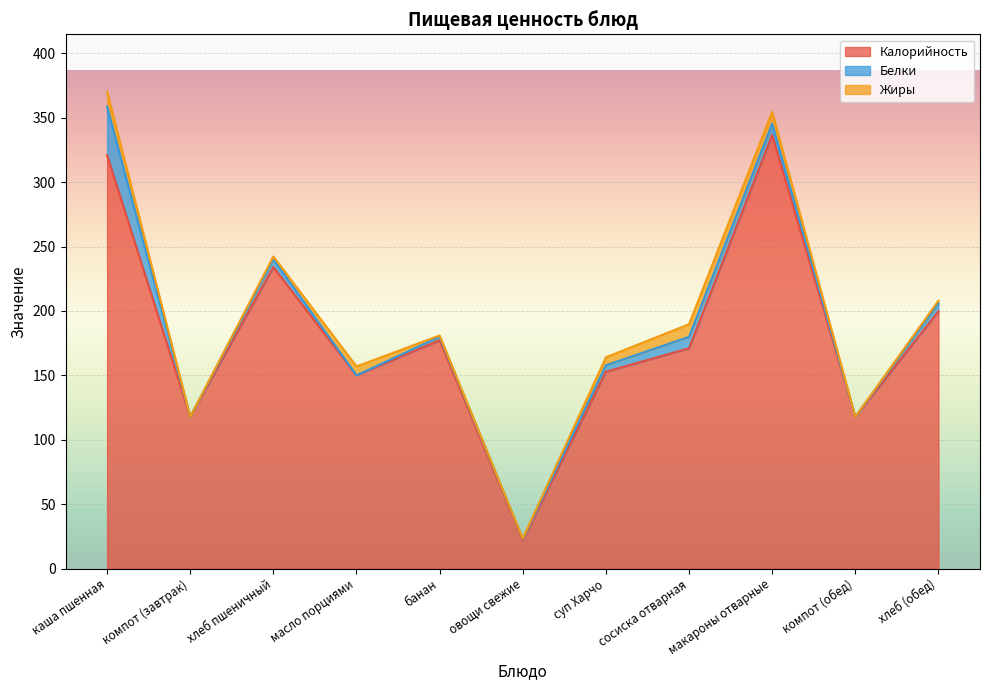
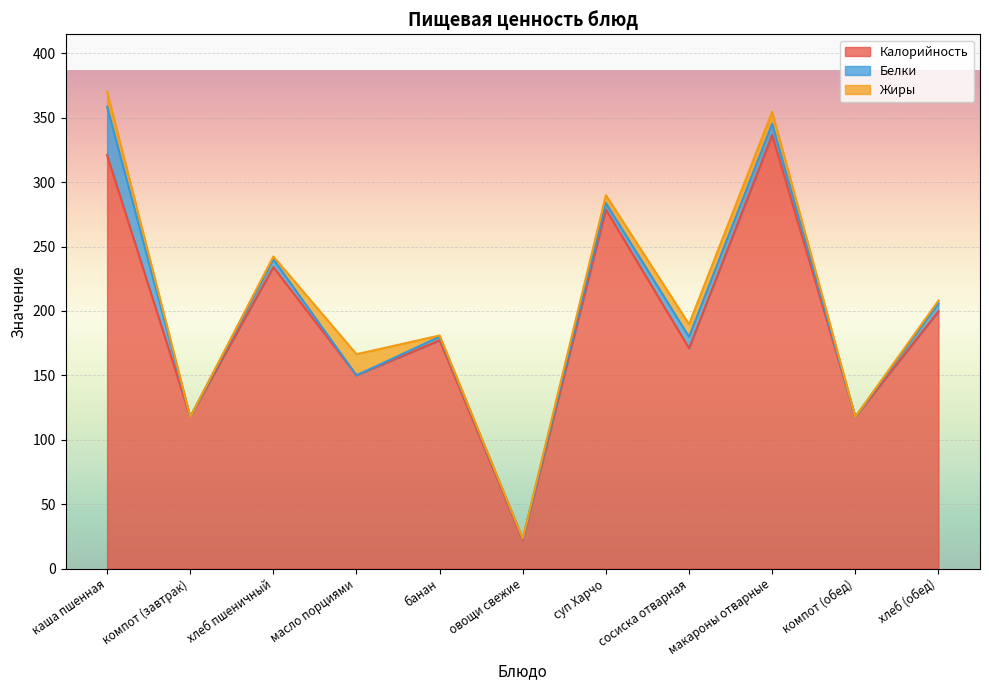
  {
    "Калорийность": {
      "каша пшенная": 321,
      "хлеб пшеничный": 234,
      "банан": 177,
-     "суп Харчо": 153,
+     "суп Харчо": 279,
      "сосиска отварная": 171,
      "макароны отварные": 337,
      "хлеб (обед)": 200
    },
    "Белки": {
      "каша пшенная": 38,
      "хлеб пшеничный": 6,
      "суп Харчо": 5,
      "сосиска отварная": 9,
      "макароны отварные": 9,
      "хлеб (обед)": 6
    },
    "Жиры": {
      "каша пшенная": 12,
      "хлеб пшеничный": 2,
-     "масло порциями": 7,
+     "масло порциями": 16,
      "суп Харчо": 6,
      "сосиска отварная": 10,
      "макароны отварные": 9,
      "хлеб (обед)": 2
    }
  }
